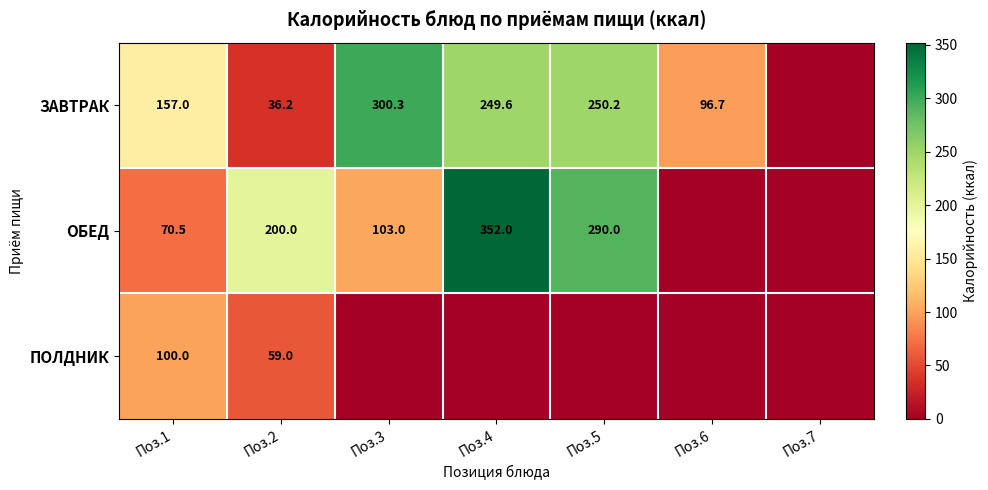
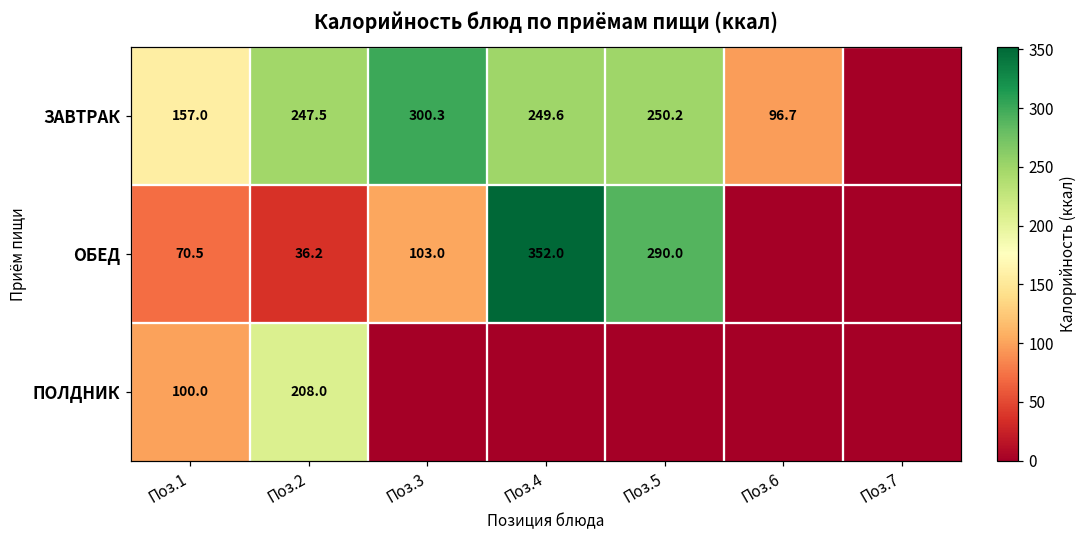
  {
    "ЗАВТРАК": {
      "Поз.1": 157.0,
-     "Поз.2": 36.2,
+     "Поз.2": 247.5,
      "Поз.3": 300.3,
      "Поз.4": 249.6,
      "Поз.5": 250.2,
      "Поз.6": 96.7
    },
    "ОБЕД": {
      "Поз.1": 70.5,
-     "Поз.2": 200.0,
+     "Поз.2": 36.2,
      "Поз.3": 103.0,
      "Поз.4": 352.0,
      "Поз.5": 290.0
    },
    "ПОЛДНИК": {
      "Поз.1": 100.0,
-     "Поз.2": 59.0
+     "Поз.2": 208.0
    }
  }
